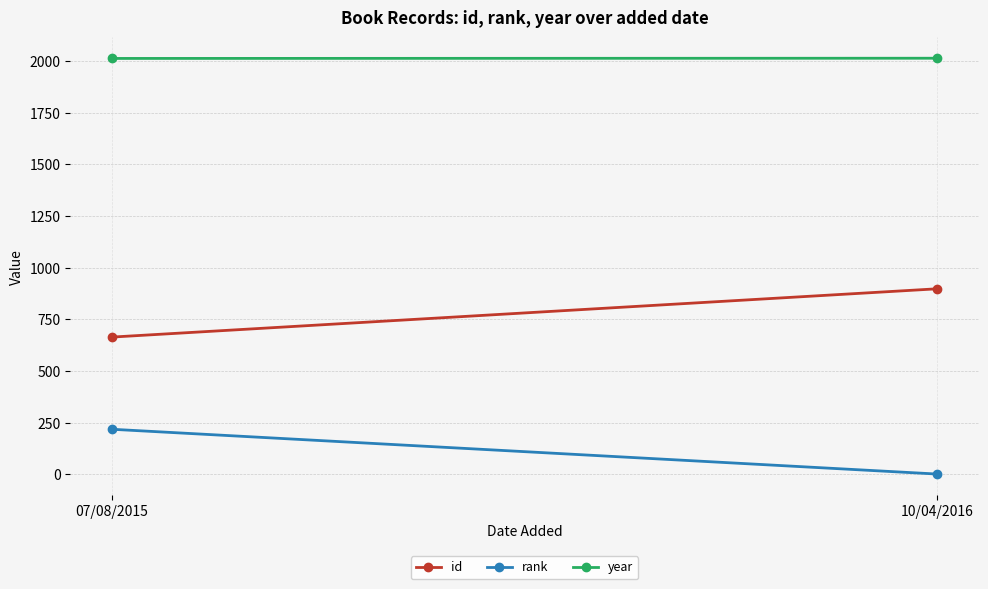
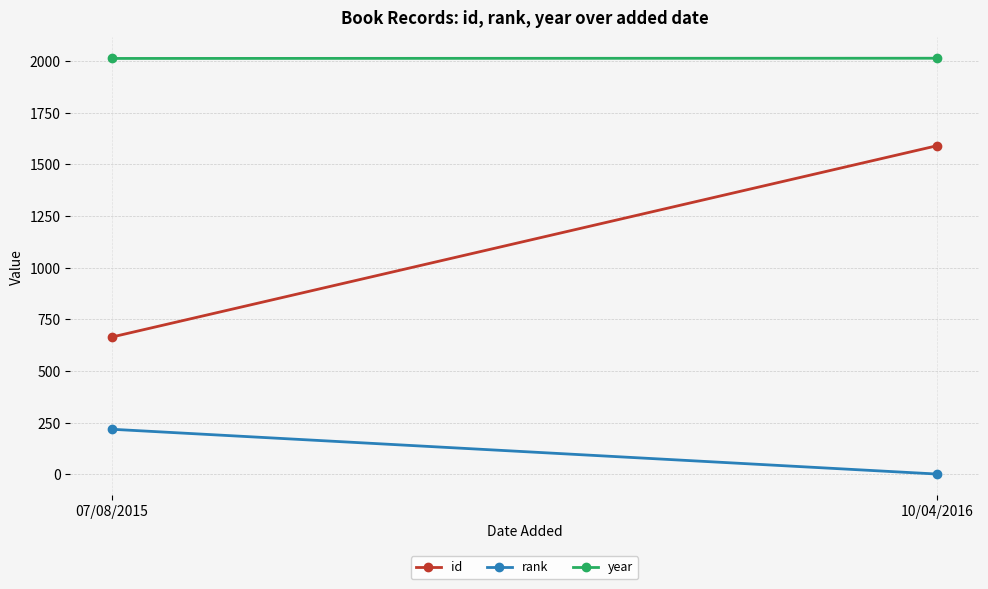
  {
    "id": {
      "07/08/2015": 660,
-     "10/04/2016": 900
+     "10/04/2016": 1590
    },
    "rank": {
      "07/08/2015": 220,
      "10/04/2016": 0
    },
    "year": {
      "07/08/2015": 2010,
      "10/04/2016": 2010
    }
  }
